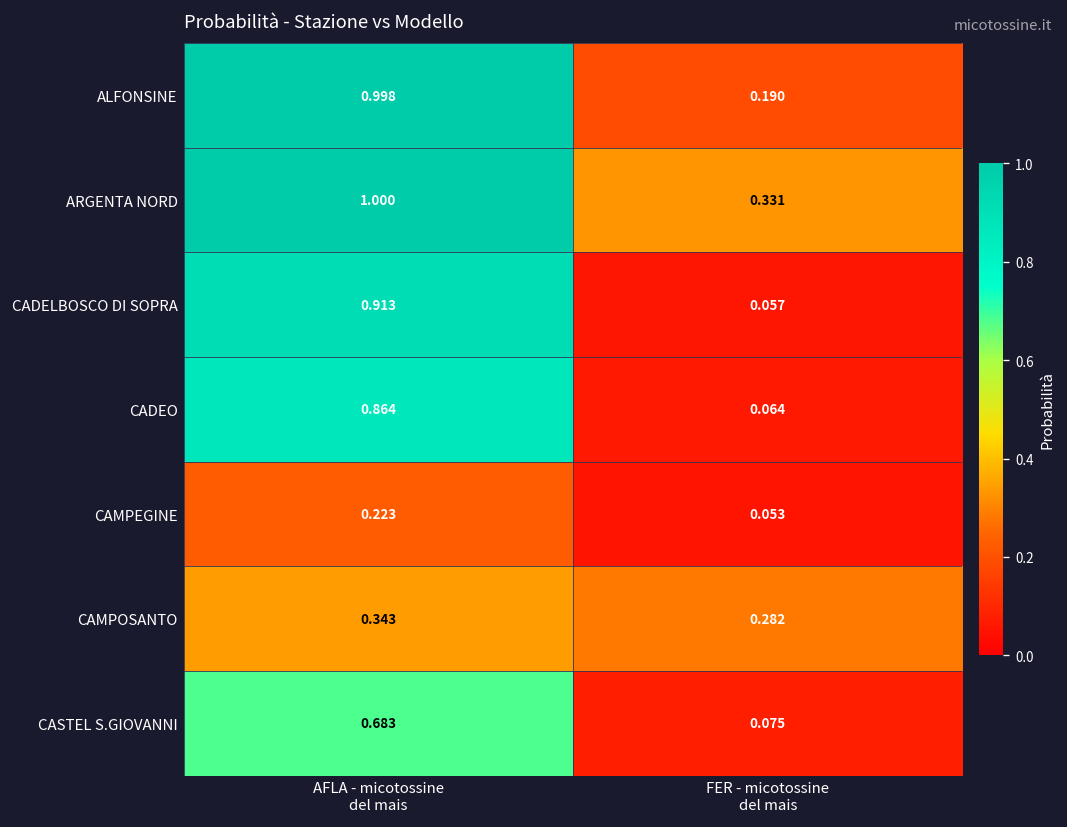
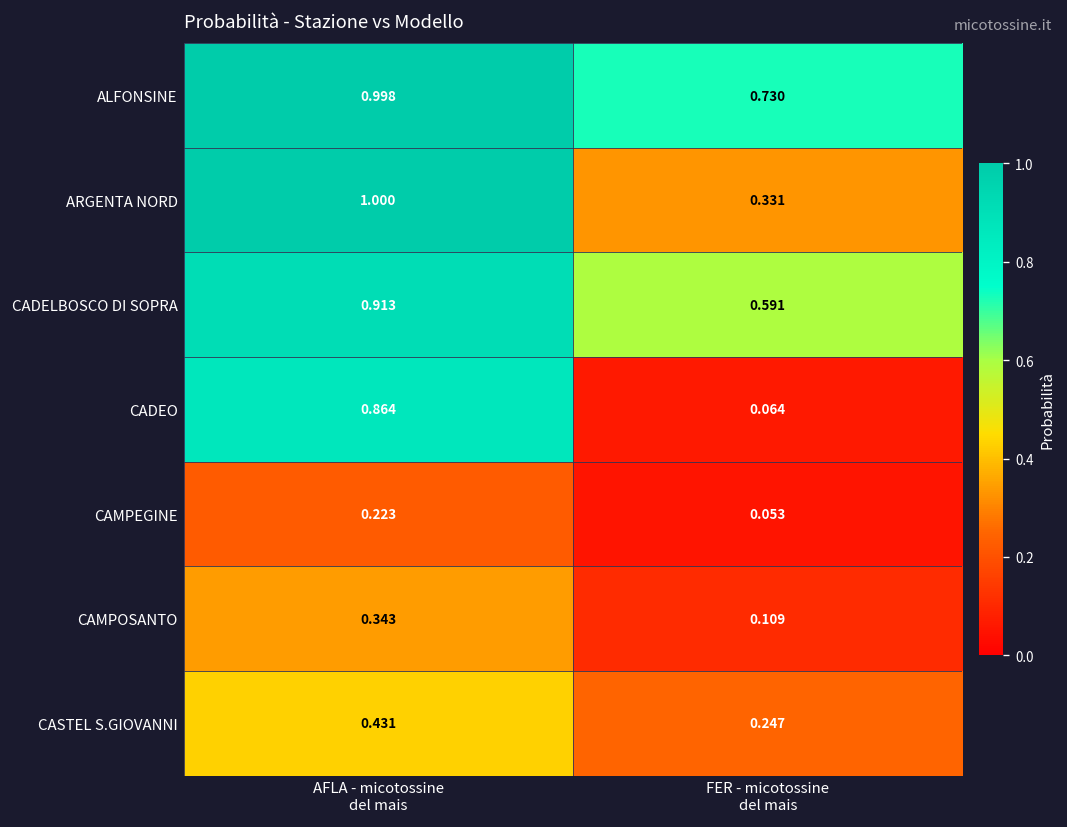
  {
    "ALFONSINE": {
      "AFLA - micotossine del mais": 0.998,
-     "FER - micotossine del mais": 0.190
+     "FER - micotossine del mais": 0.730
    },
    "ARGENTA NORD": {
      "AFLA - micotossine del mais": 1.000,
      "FER - micotossine del mais": 0.331
    },
    "CADELBOSCO DI SOPRA": {
      "AFLA - micotossine del mais": 0.913,
-     "FER - micotossine del mais": 0.057
+     "FER - micotossine del mais": 0.591
    },
    "CADEO": {
      "AFLA - micotossine del mais": 0.864,
      "FER - micotossine del mais": 0.064
    },
    "CAMPEGINE": {
      "AFLA - micotossine del mais": 0.223,
      "FER - micotossine del mais": 0.053
    },
    "CAMPOSANTO": {
      "AFLA - micotossine del mais": 0.343,
-     "FER - micotossine del mais": 0.282
+     "FER - micotossine del mais": 0.109
    },
    "CASTEL S.GIOVANNI": {
-     "AFLA - micotossine del mais": 0.683,
-     "FER - micotossine del mais": 0.075
+     "AFLA - micotossine del mais": 0.431,
+     "FER - micotossine del mais": 0.247
    }
  }
